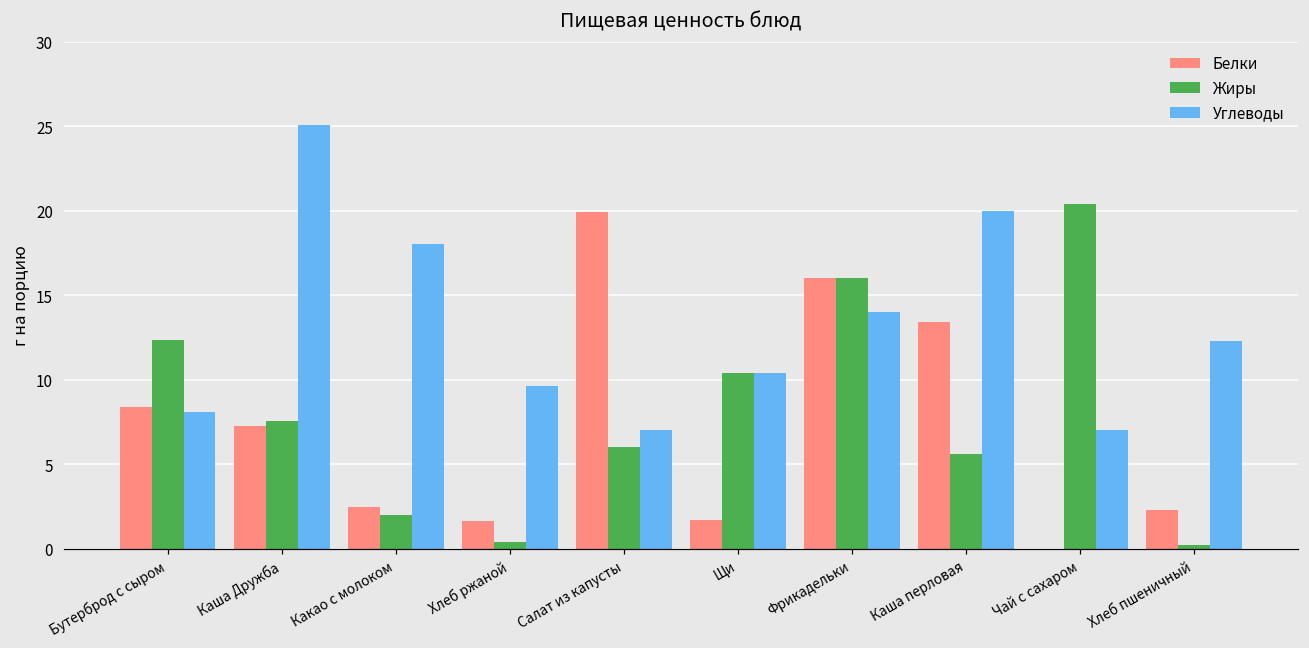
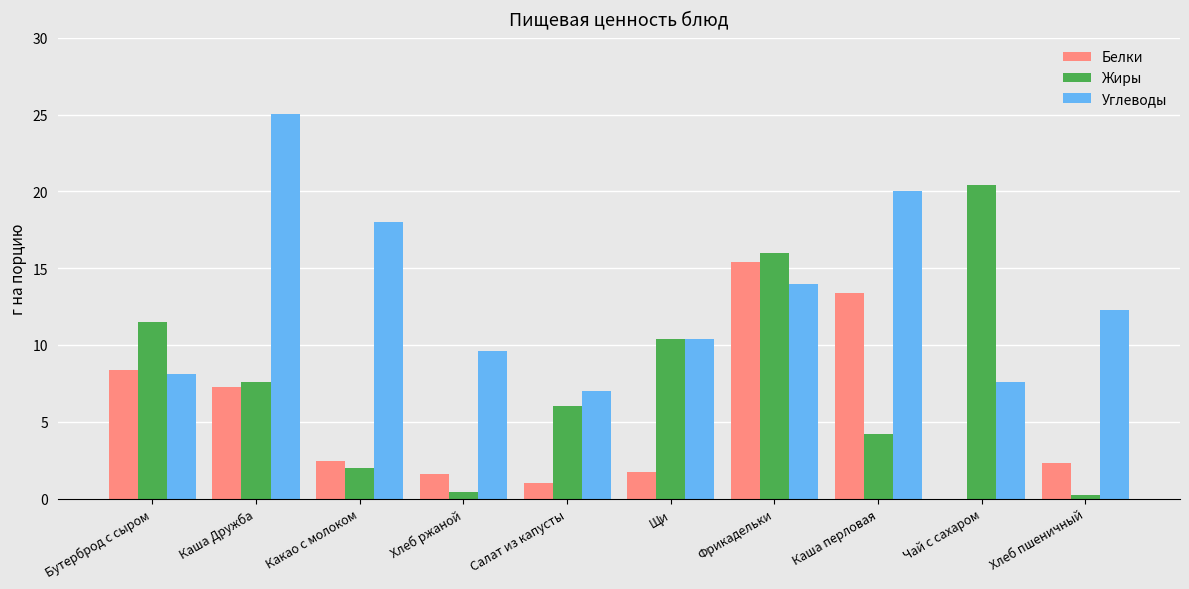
  {
    "Белки": {
      "Бутерброд с сыром": 8.4,
      "Каша Дружба": 7.3,
      "Какао с молоком": 2.5,
      "Хлеб ржаной": 1.6,
-     "Салат из капусты": 19.9,
+     "Салат из капусты": 1.0,
      "Щи": 1.7,
-     "Фрикадельки": 16.0,
+     "Фрикадельки": 15.4,
      "Каша перловая": 13.4,
      "Чай с сахаром": 0.0,
      "Хлеб пшеничный": 2.3
    },
    "Жиры": {
-     "Бутерброд с сыром": 12.4,
+     "Бутерброд с сыром": 11.5,
      "Каша Дружба": 7.6,
      "Какао с молоком": 2.0,
      "Хлеб ржаной": 0.4,
      "Салат из капусты": 6.0,
      "Щи": 10.4,
      "Фрикадельки": 16.0,
-     "Каша перловая": 5.6,
+     "Каша перловая": 4.2,
      "Чай с сахаром": 20.4,
      "Хлеб пшеничный": 0.2
    },
    "Углеводы": {
      "Бутерброд с сыром": 8.1,
      "Каша Дружба": 25.1,
      "Какао с молоком": 18.0,
      "Хлеб ржаной": 9.6,
      "Салат из капусты": 7.0,
      "Щи": 10.4,
      "Фрикадельки": 14.0,
      "Каша перловая": 20.0,
-     "Чай с сахаром": 7.0,
+     "Чай с сахаром": 7.6,
      "Хлеб пшеничный": 12.3
    }
  }
